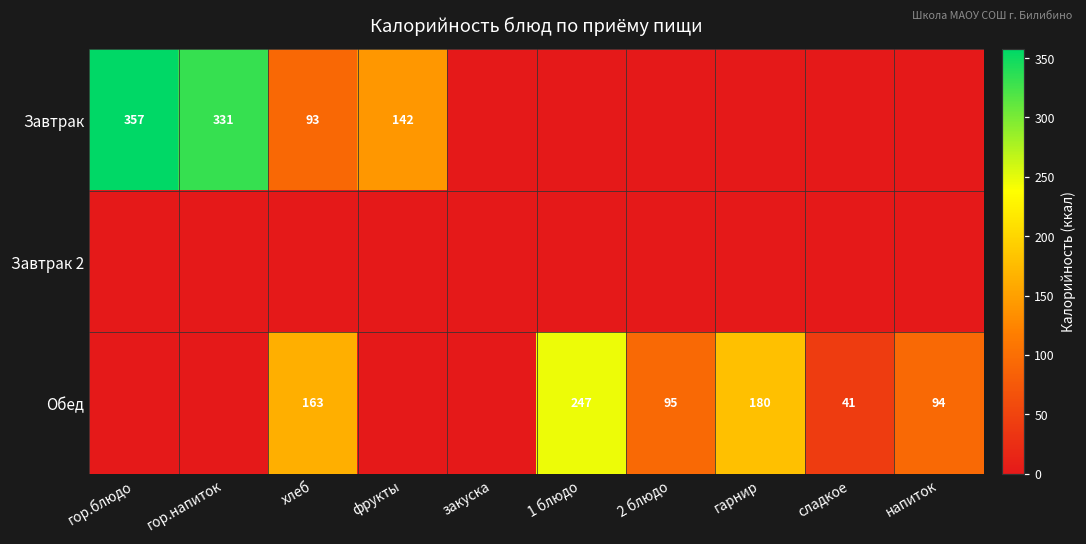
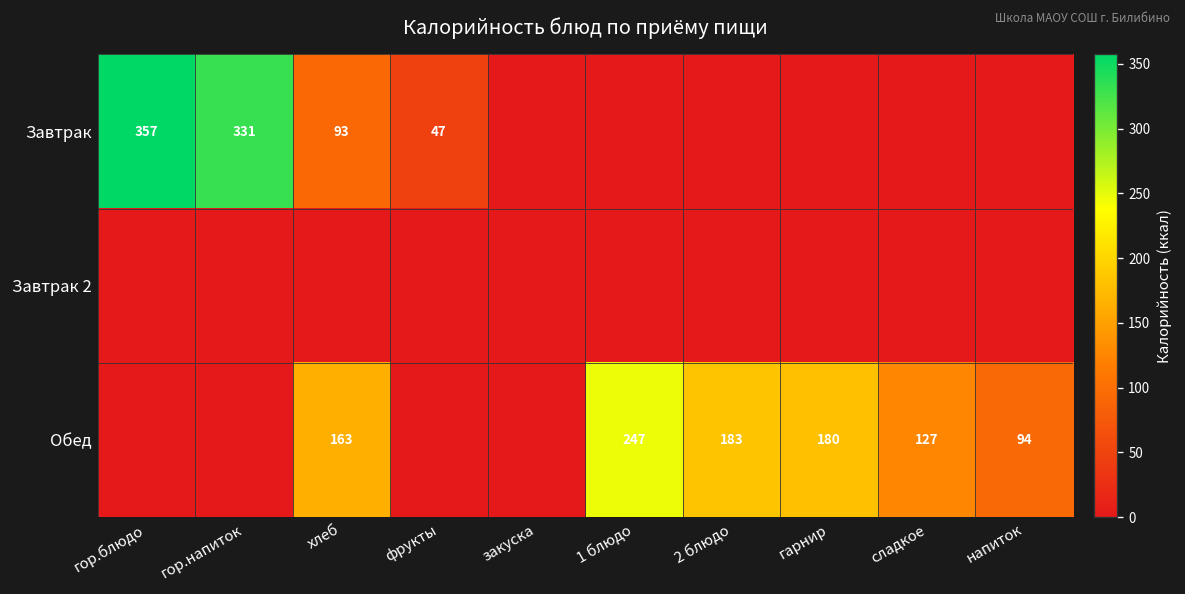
  {
    "Завтрак": {
      "гор.блюдо": 357,
      "гор.напиток": 331,
      "хлеб": 93,
-     "фрукты": 142
+     "фрукты": 47
    },
    "Обед": {
      "хлеб": 163,
      "1 блюдо": 247,
-     "2 блюдо": 95,
+     "2 блюдо": 183,
      "гарнир": 180,
-     "сладкое": 41,
+     "сладкое": 127,
      "напиток": 94
    }
  }
